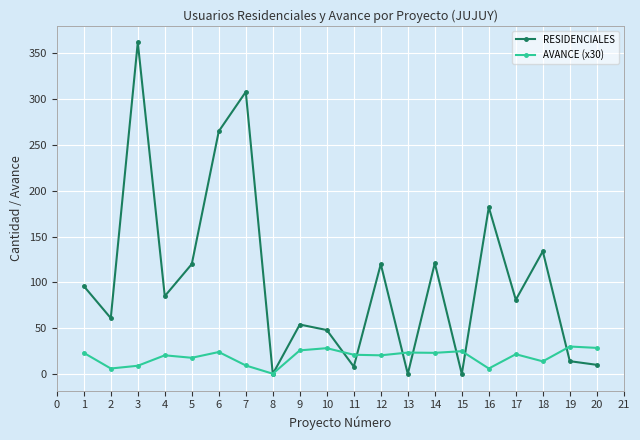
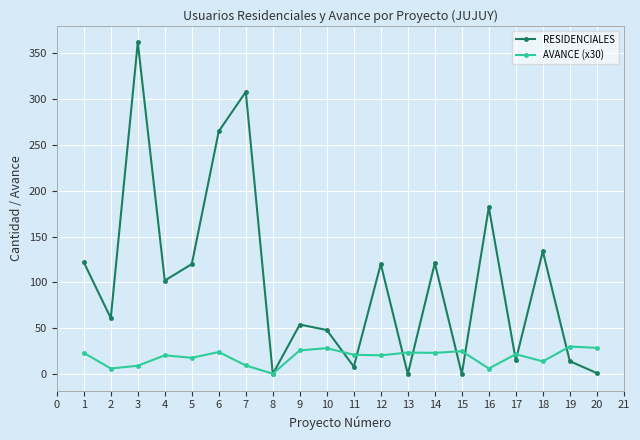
  {
    "RESIDENCIALES": {
-     "1": 100,
+     "1": 120,
      "2": 60,
      "3": 360,
-     "4": 90,
+     "4": 100,
      "5": 120,
      "6": 270,
      "7": 310,
      "9": 50,
      "10": 50,
      "11": 10,
      "12": 120,
      "13": 0,
      "14": 120,
      "15": 0,
      "16": 180,
-     "17": 80,
+     "17": 20,
      "18": 130,
      "19": 10,
-     "20": 10
+     "20": 0
    },
    "AVANCE (x30)": {
      "1": 20,
      "2": 10,
      "3": 10,
      "4": 20,
      "5": 20,
      "6": 20,
      "7": 10,
      "9": 30,
      "10": 30,
      "11": 20,
      "12": 20,
      "13": 20,
      "14": 20,
      "15": 20,
      "16": 10,
      "17": 20,
      "18": 10,
      "19": 30,
      "20": 30
    }
  }
